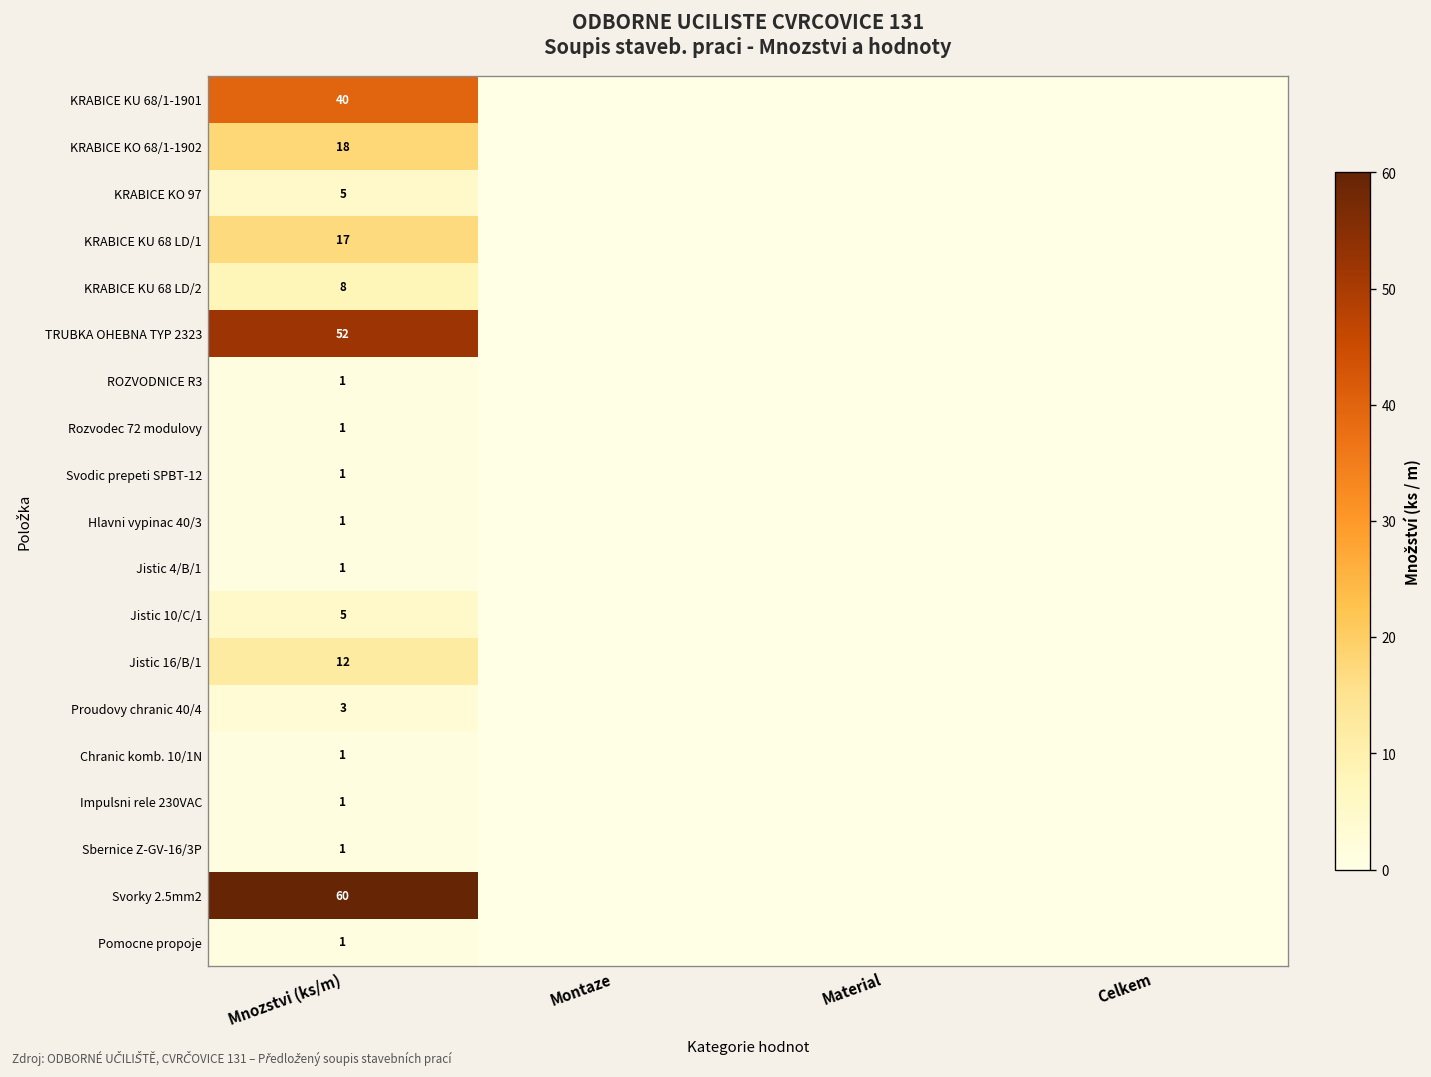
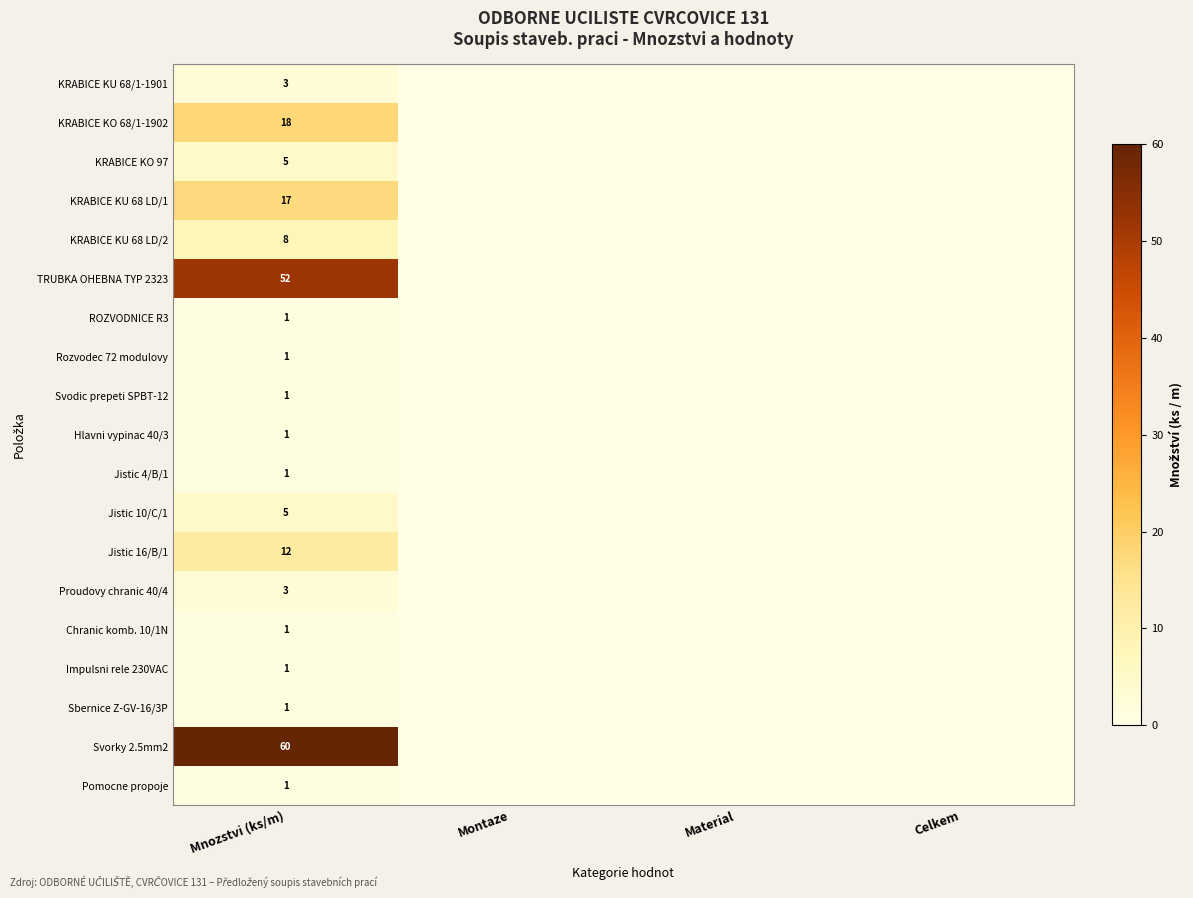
  {
    "KRABICE KU 68/1-1901": {
-     "Mnozstvi (ks/m)": 40
+     "Mnozstvi (ks/m)": 3
    },
    "KRABICE KO 68/1-1902": {
      "Mnozstvi (ks/m)": 18
    },
    "KRABICE KO 97": {
      "Mnozstvi (ks/m)": 5
    },
    "KRABICE KU 68 LD/1": {
      "Mnozstvi (ks/m)": 17
    },
    "KRABICE KU 68 LD/2": {
      "Mnozstvi (ks/m)": 8
    },
    "TRUBKA OHEBNA TYP 2323": {
      "Mnozstvi (ks/m)": 52
    },
    "ROZVODNICE R3": {
      "Mnozstvi (ks/m)": 1
    },
    "Rozvodec 72 modulovy": {
      "Mnozstvi (ks/m)": 1
    },
    "Svodic prepeti SPBT-12": {
      "Mnozstvi (ks/m)": 1
    },
    "Hlavni vypinac 40/3": {
      "Mnozstvi (ks/m)": 1
    },
    "Jistic 4/B/1": {
      "Mnozstvi (ks/m)": 1
    },
    "Jistic 10/C/1": {
      "Mnozstvi (ks/m)": 5
    },
    "Jistic 16/B/1": {
      "Mnozstvi (ks/m)": 12
    },
    "Proudovy chranic 40/4": {
      "Mnozstvi (ks/m)": 3
    },
    "Chranic komb. 10/1N": {
      "Mnozstvi (ks/m)": 1
    },
    "Impulsni rele 230VAC": {
      "Mnozstvi (ks/m)": 1
    },
    "Sbernice Z-GV-16/3P": {
      "Mnozstvi (ks/m)": 1
    },
    "Svorky 2.5mm2": {
      "Mnozstvi (ks/m)": 60
    },
    "Pomocne propoje": {
      "Mnozstvi (ks/m)": 1
    }
  }
